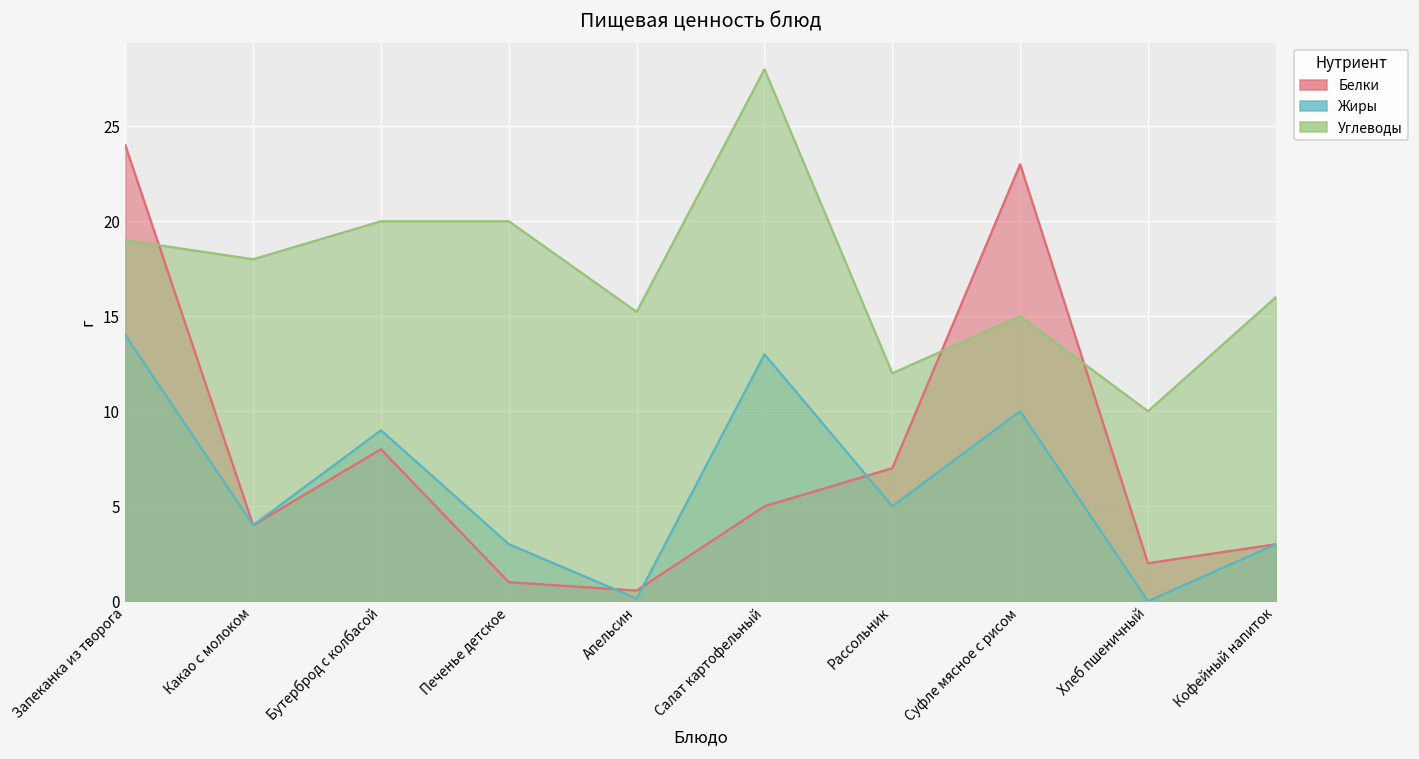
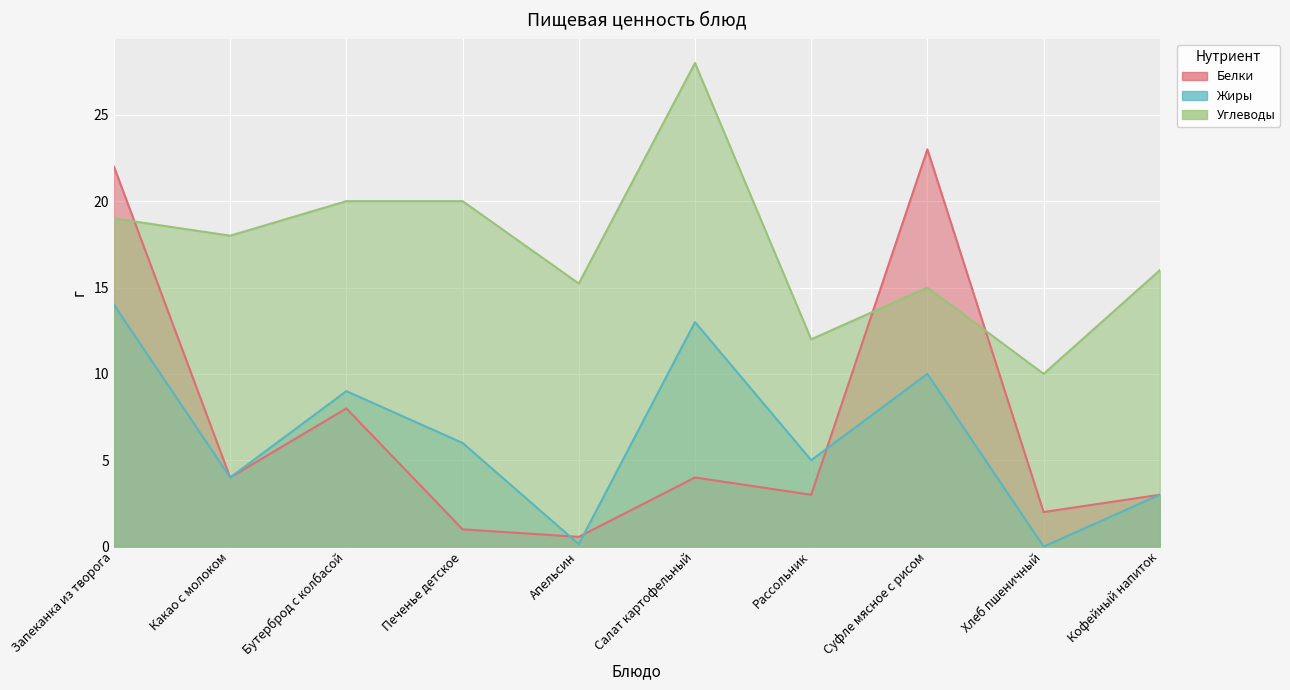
  {
    "Белки": {
-     "Запеканка из творога": 24,
+     "Запеканка из творога": 22,
      "Бутерброд с колбасой": 8,
      "Печенье детское": 1,
      "Апельсин": 0.6,
-     "Салат картофельный": 5,
-     "Рассольник": 7,
+     "Салат картофельный": 4,
+     "Рассольник": 3,
      "Суфле мясное с рисом": 23,
      "Хлеб пшеничный": 2
    },
    "Жиры": {
      "Запеканка из творога": 14,
      "Бутерброд с колбасой": 9,
-     "Печенье детское": 3,
+     "Печенье детское": 6,
      "Апельсин": 0,
      "Салат картофельный": 13,
      "Рассольник": 5,
      "Суфле мясное с рисом": 10,
      "Хлеб пшеничный": 0
    },
    "Углеводы": {
      "Запеканка из творога": 19,
      "Какао с молоком": 18,
      "Бутерброд с колбасой": 20,
      "Печенье детское": 20,
      "Апельсин": 15.2,
      "Салат картофельный": 28,
      "Рассольник": 12,
      "Суфле мясное с рисом": 15,
      "Хлеб пшеничный": 10,
      "Кофейный напиток": 16
    }
  }
